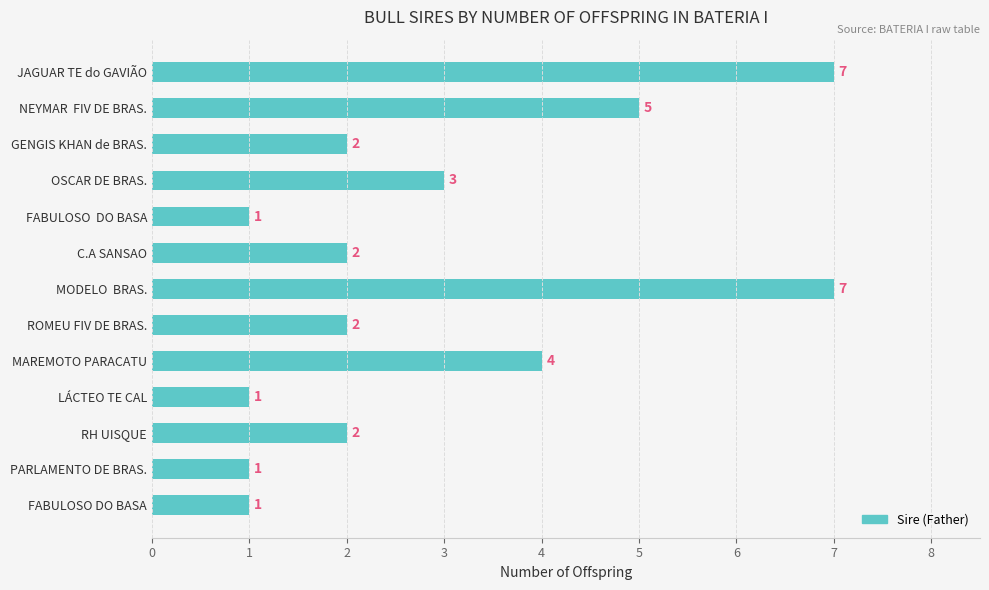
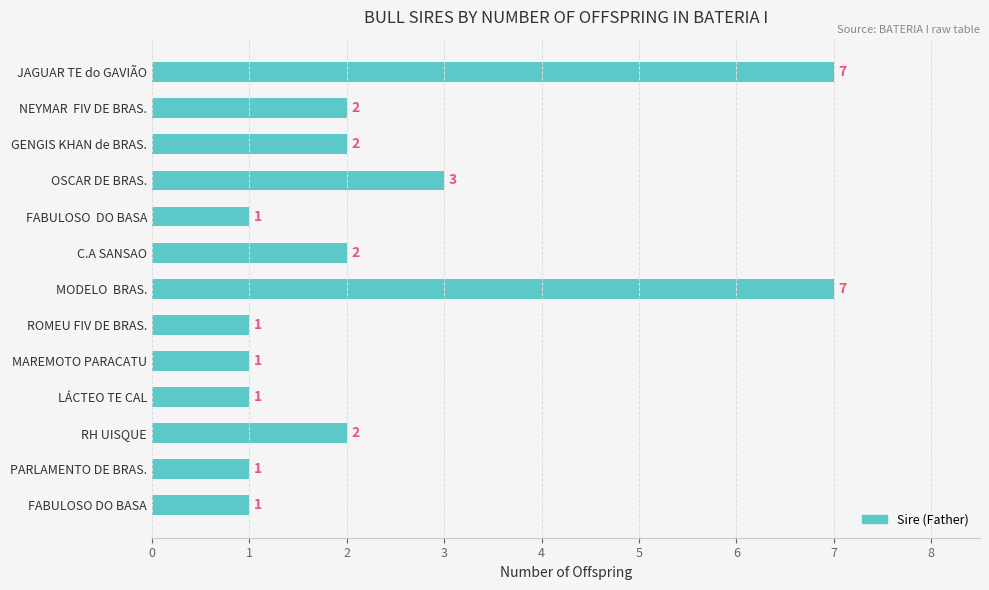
  {
    "JAGUAR TE do GAVIÃO": 7,
-   "NEYMAR FIV DE BRAS.": 5,
+   "NEYMAR FIV DE BRAS.": 2,
    "GENGIS KHAN de BRAS.": 2,
    "OSCAR DE BRAS.": 3,
    "C.A SANSAO": 2,
    "MODELO BRAS.": 7,
-   "ROMEU FIV DE BRAS.": 2,
-   "MAREMOTO PARACATU": 4,
+   "ROMEU FIV DE BRAS.": 1,
+   "MAREMOTO PARACATU": 1,
    "LÁCTEO TE CAL": 1,
    "RH UISQUE": 2,
    "PARLAMENTO DE BRAS.": 1
  }
